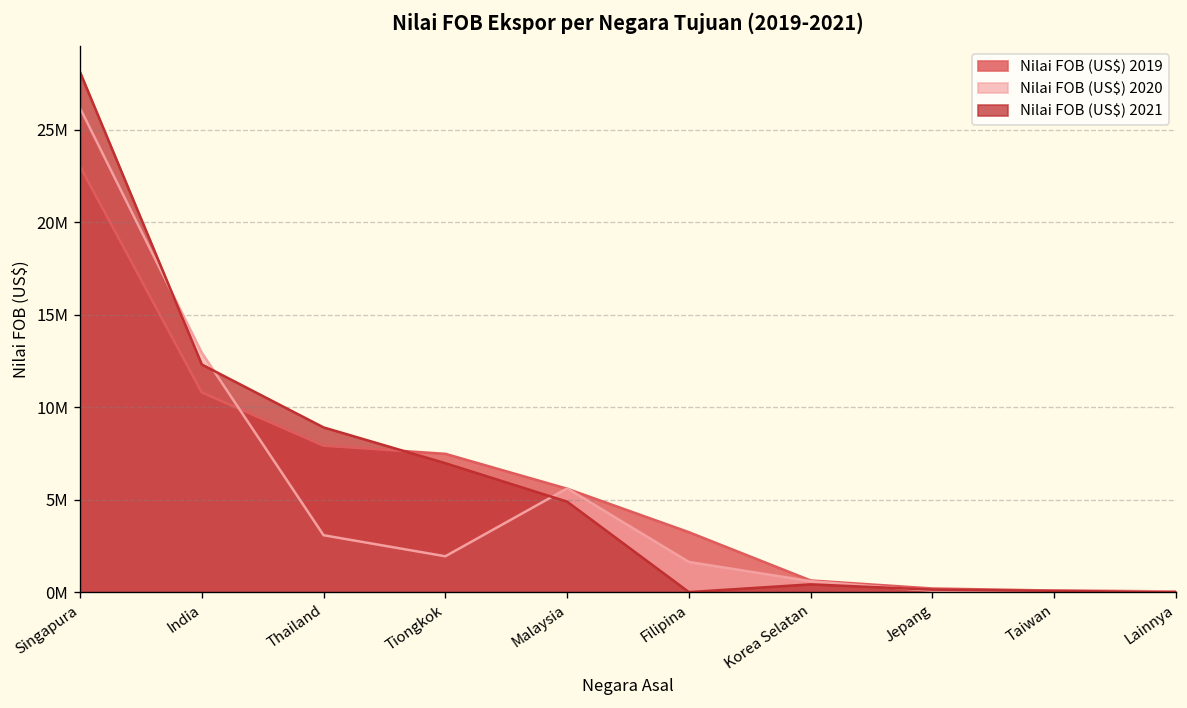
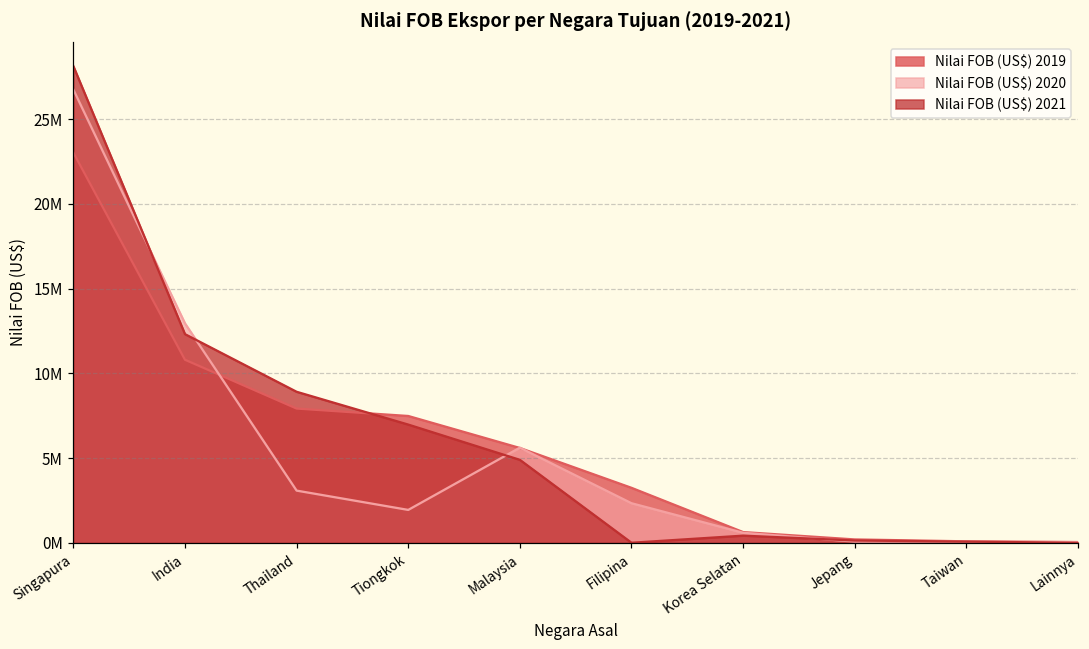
  {
    "Nilai FOB (US$) 2020": {
-     "Singapura": 26200000,
+     "Singapura": 26700000,
      "India": 12900000,
      "Thailand": 3100000,
      "Tiongkok": 1900000,
-     "Filipina": 1600000
+     "Filipina": 2300000
    }
  }
